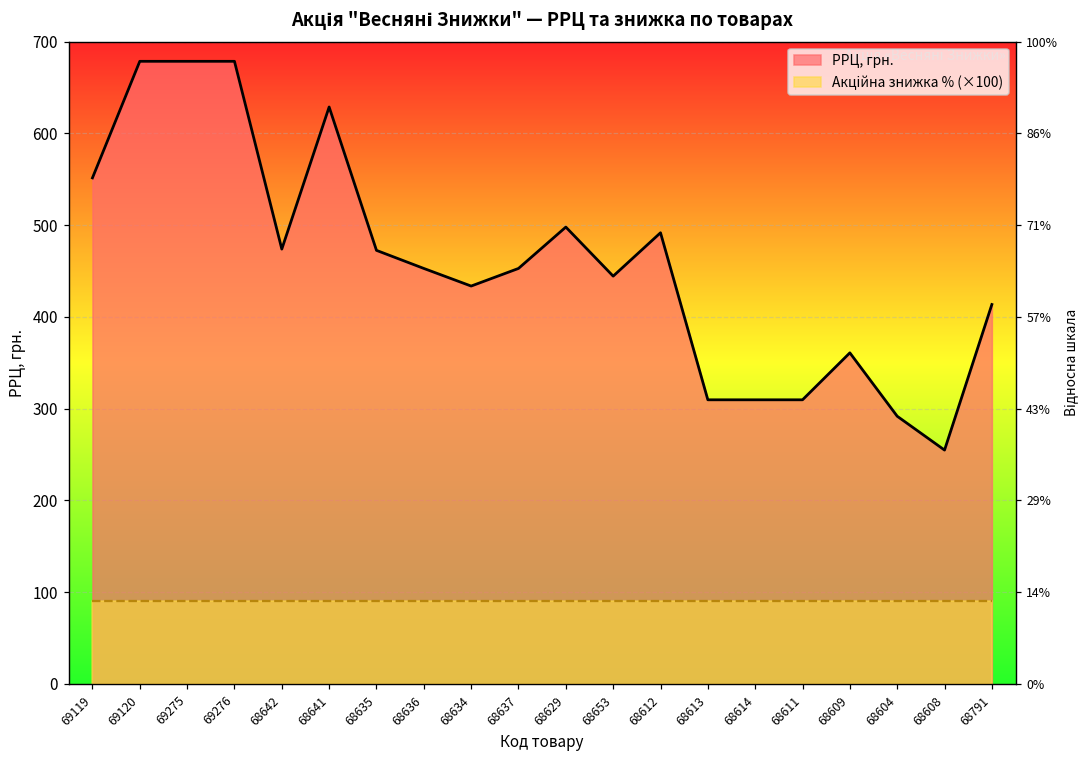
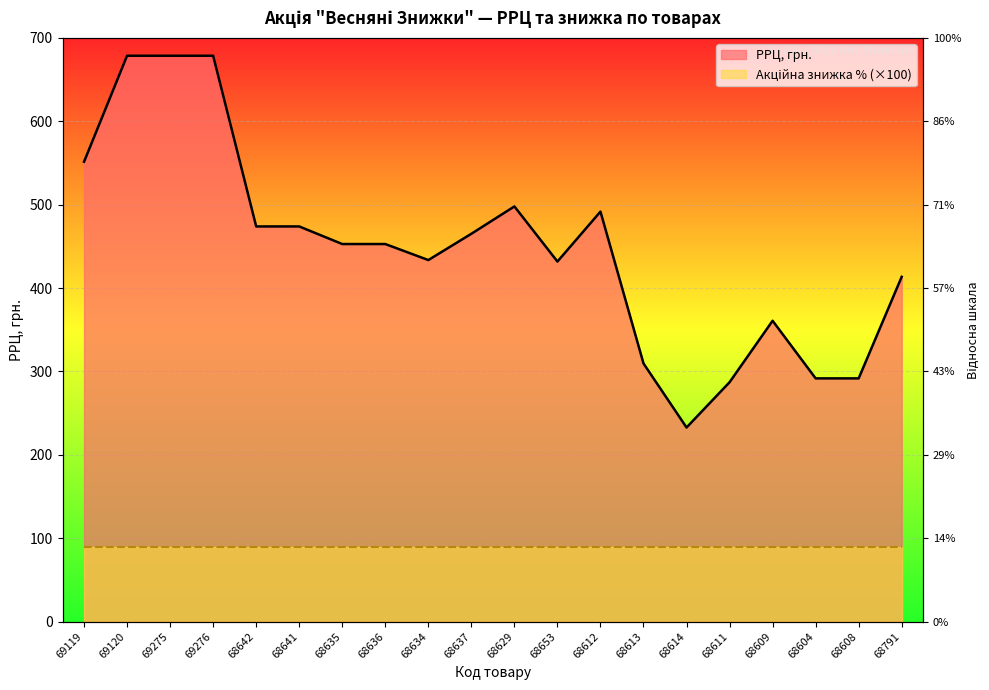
  {
    "РРЦ, грн.": {
      "69119": 550,
      "69120": 680,
      "69275": 680,
      "69276": 680,
      "68642": 470,
-     "68641": 630,
-     "68635": 470,
+     "68641": 470,
+     "68635": 450,
      "68636": 450,
      "68634": 430,
-     "68637": 450,
+     "68637": 470,
      "68629": 500,
-     "68653": 440,
+     "68653": 430,
      "68612": 490,
      "68613": 310,
-     "68614": 310,
-     "68611": 310,
+     "68614": 230,
+     "68611": 290,
      "68609": 360,
      "68604": 290,
-     "68608": 250,
+     "68608": 290,
      "68791": 410
    },
    "Акційна знижка % (×100)": {
      "69119": 90,
      "69120": 90,
      "69275": 90,
      "69276": 90,
      "68642": 90,
      "68641": 90,
      "68635": 90,
      "68636": 90,
      "68634": 90,
      "68637": 90,
      "68629": 90,
      "68653": 90,
      "68612": 90,
      "68613": 90,
      "68614": 90,
      "68611": 90,
      "68609": 90,
      "68604": 90,
      "68608": 90,
      "68791": 90
    }
  }
